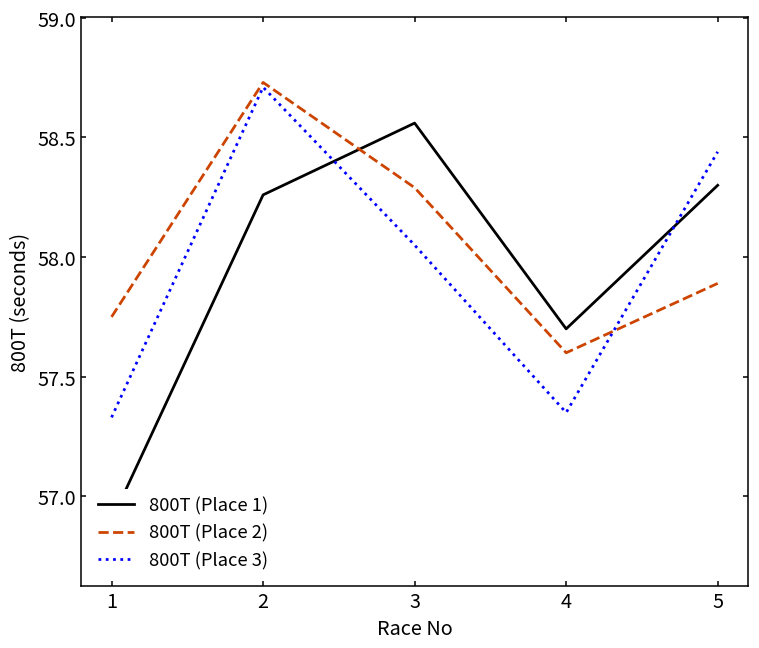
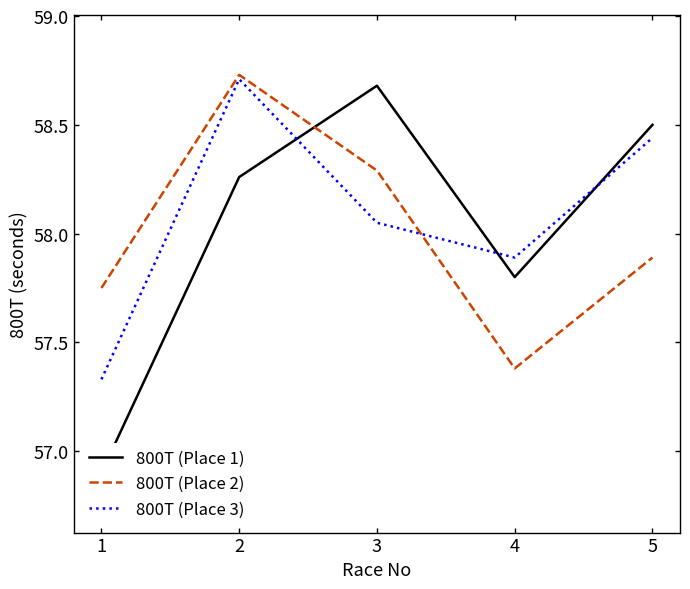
  {
    "800T (Place 1)": {
      "2": 58.26,
-     "3": 58.56,
-     "4": 57.7,
-     "5": 58.3
+     "3": 58.68,
+     "4": 57.8,
+     "5": 58.5
    },
    "800T (Place 2)": {
      "1": 57.75,
      "2": 58.73,
      "3": 58.29,
-     "4": 57.60,
+     "4": 57.38,
      "5": 57.89
    },
    "800T (Place 3)": {
      "1": 57.33,
      "2": 58.71,
      "3": 58.05,
-     "4": 57.35,
+     "4": 57.89,
      "5": 58.44
    }
  }
